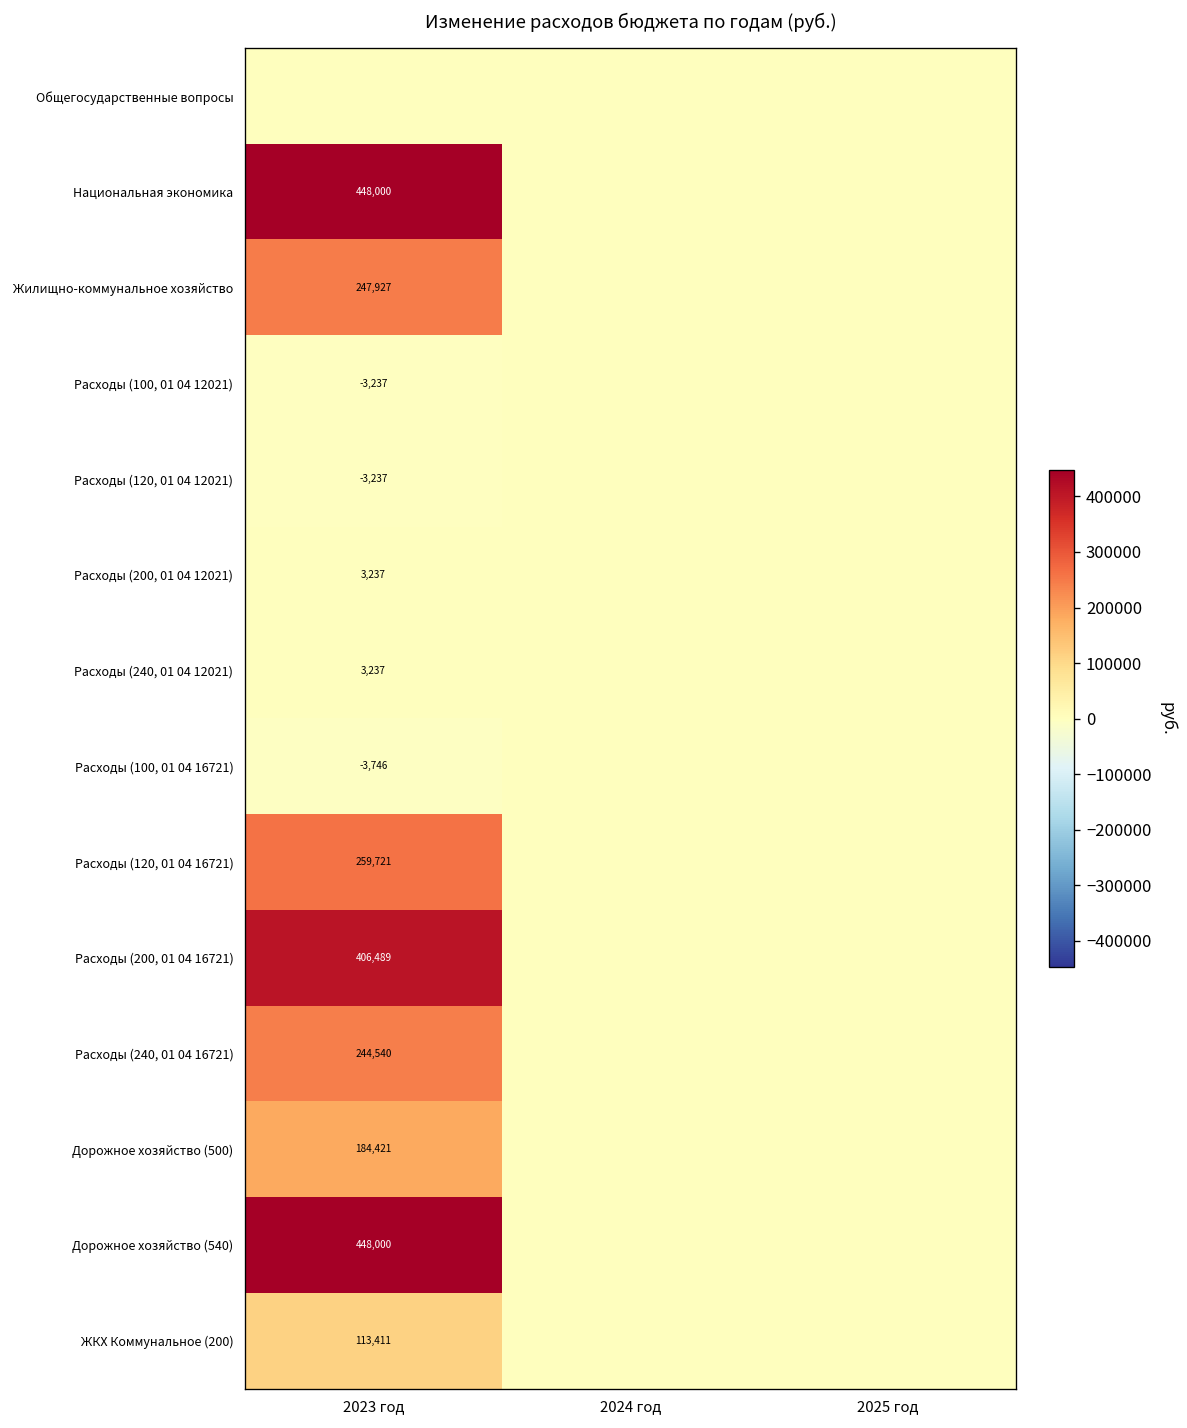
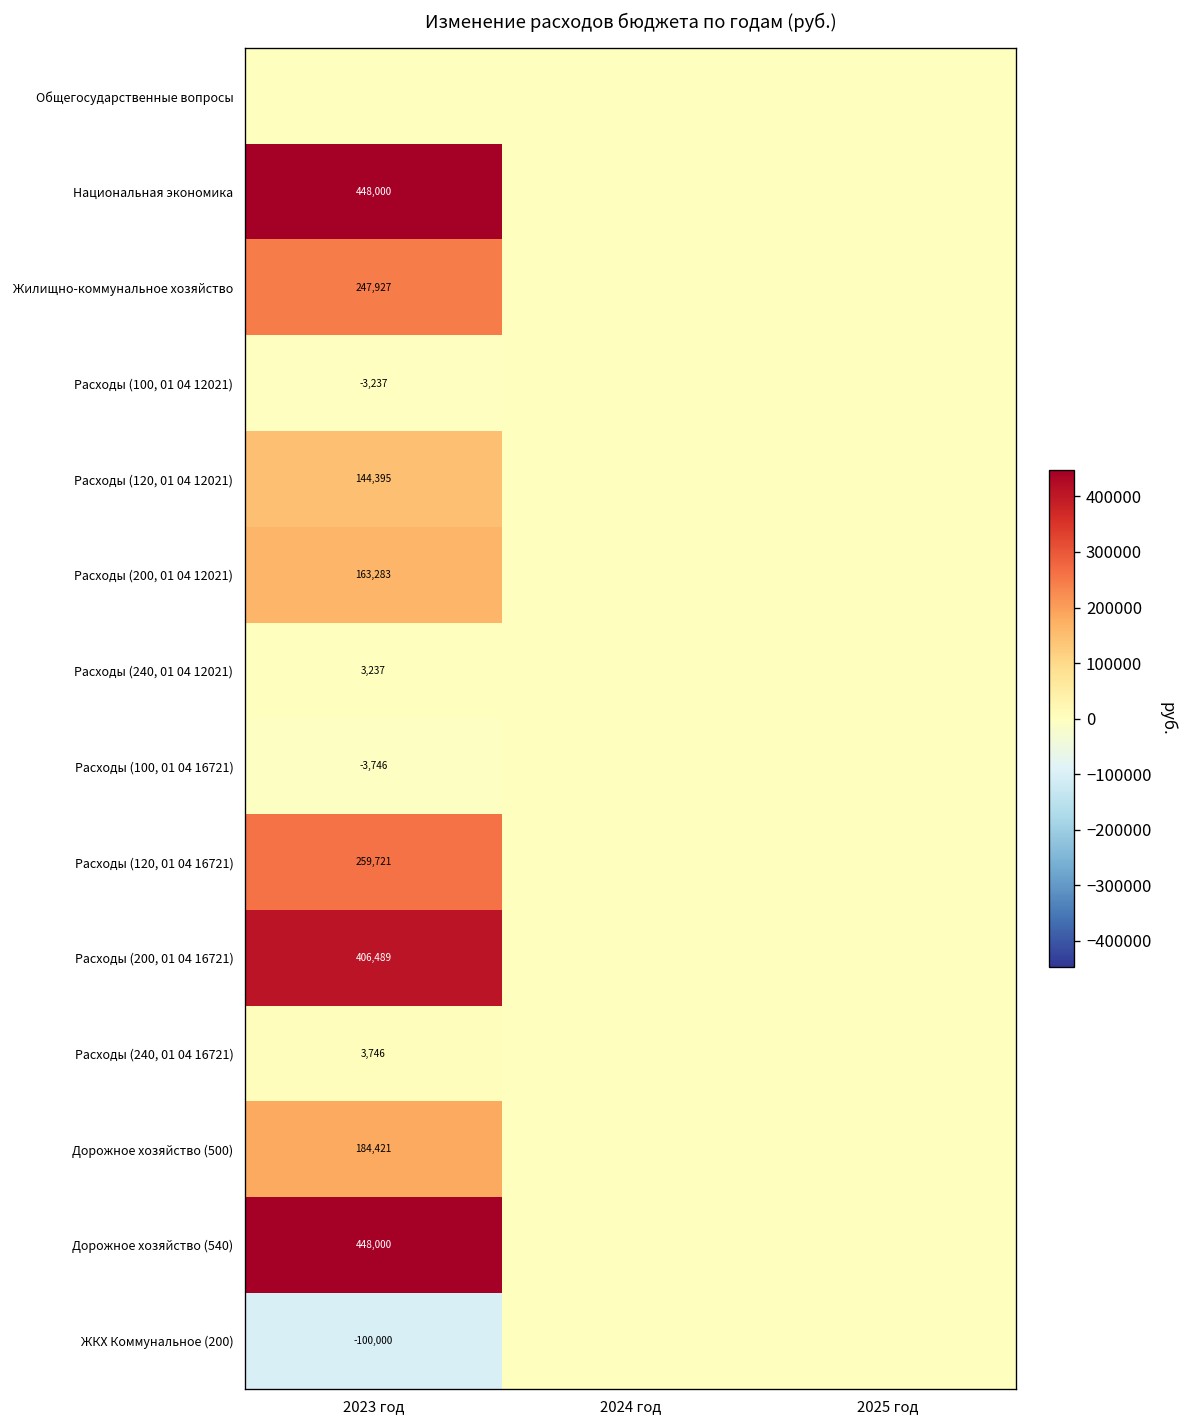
  {
    "Национальная экономика": {
      "2023 год": "448,000"
    },
    "Жилищно-коммунальное хозяйство": {
      "2023 год": "247,927"
    },
    "Расходы (100, 01 04 12021)": {
      "2023 год": "-3,237"
    },
    "Расходы (120, 01 04 12021)": {
-     "2023 год": "-3,237"
+     "2023 год": "144,395"
    },
    "Расходы (200, 01 04 12021)": {
-     "2023 год": "3,237"
+     "2023 год": "163,283"
    },
    "Расходы (240, 01 04 12021)": {
      "2023 год": "3,237"
    },
    "Расходы (100, 01 04 16721)": {
      "2023 год": "-3,746"
    },
    "Расходы (120, 01 04 16721)": {
      "2023 год": "259,721"
    },
    "Расходы (200, 01 04 16721)": {
      "2023 год": "406,489"
    },
    "Расходы (240, 01 04 16721)": {
-     "2023 год": "244,540"
+     "2023 год": "3,746"
    },
    "Дорожное хозяйство (500)": {
      "2023 год": "184,421"
    },
    "Дорожное хозяйство (540)": {
      "2023 год": "448,000"
    },
    "ЖКХ Коммунальное (200)": {
-     "2023 год": "113,411"
+     "2023 год": "-100,000"
    }
  }
